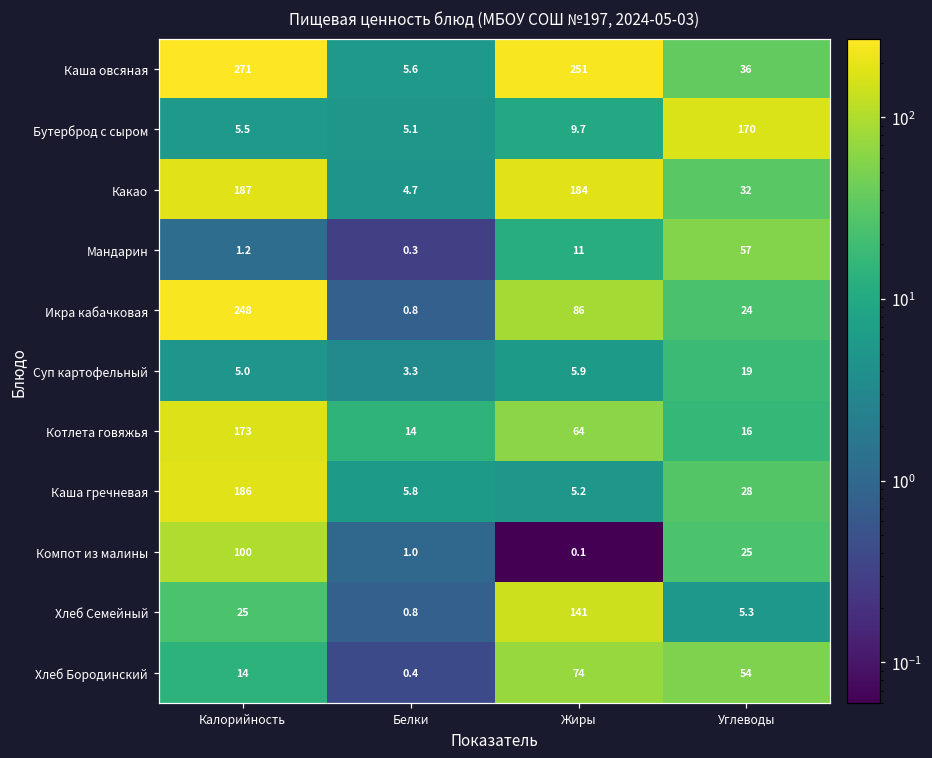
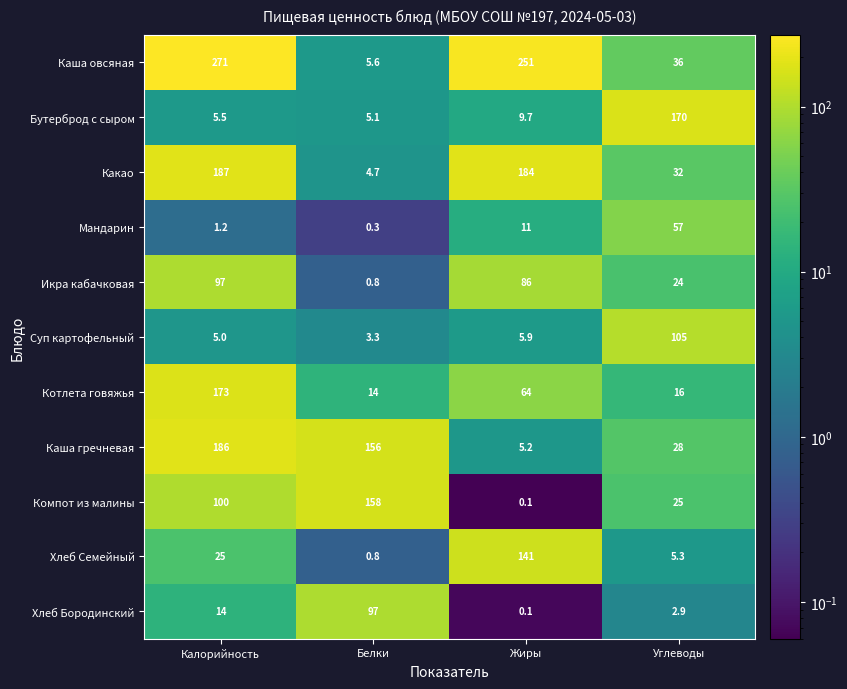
  {
    "Каша овсяная": {
      "Калорийность": 271,
      "Белки": 5.6,
      "Жиры": 251,
      "Углеводы": 36
    },
    "Бутерброд с сыром": {
      "Калорийность": 5.5,
      "Белки": 5.1,
      "Жиры": 9.7,
      "Углеводы": 170
    },
    "Какао": {
      "Калорийность": 187,
      "Белки": 4.7,
      "Жиры": 184,
      "Углеводы": 32
    },
    "Мандарин": {
      "Калорийность": 1.2,
      "Белки": 0.3,
      "Жиры": 11,
      "Углеводы": 57
    },
    "Икра кабачковая": {
-     "Калорийность": 248,
+     "Калорийность": 97,
      "Белки": 0.8,
      "Жиры": 86,
      "Углеводы": 24
    },
    "Суп картофельный": {
      "Калорийность": 5.0,
      "Белки": 3.3,
      "Жиры": 5.9,
-     "Углеводы": 19
+     "Углеводы": 105
    },
    "Котлета говяжья": {
      "Калорийность": 173,
      "Белки": 14,
      "Жиры": 64,
      "Углеводы": 16
    },
    "Каша гречневая": {
      "Калорийность": 186,
-     "Белки": 5.8,
+     "Белки": 156,
      "Жиры": 5.2,
      "Углеводы": 28
    },
    "Компот из малины": {
      "Калорийность": 100,
-     "Белки": 1.0,
+     "Белки": 158,
      "Жиры": 0.1,
      "Углеводы": 25
    },
    "Хлеб Семейный": {
      "Калорийность": 25,
      "Белки": 0.8,
      "Жиры": 141,
      "Углеводы": 5.3
    },
    "Хлеб Бородинский": {
      "Калорийность": 14,
-     "Белки": 0.4,
-     "Жиры": 74,
-     "Углеводы": 54
+     "Белки": 97,
+     "Жиры": 0.1,
+     "Углеводы": 2.9
    }
  }
